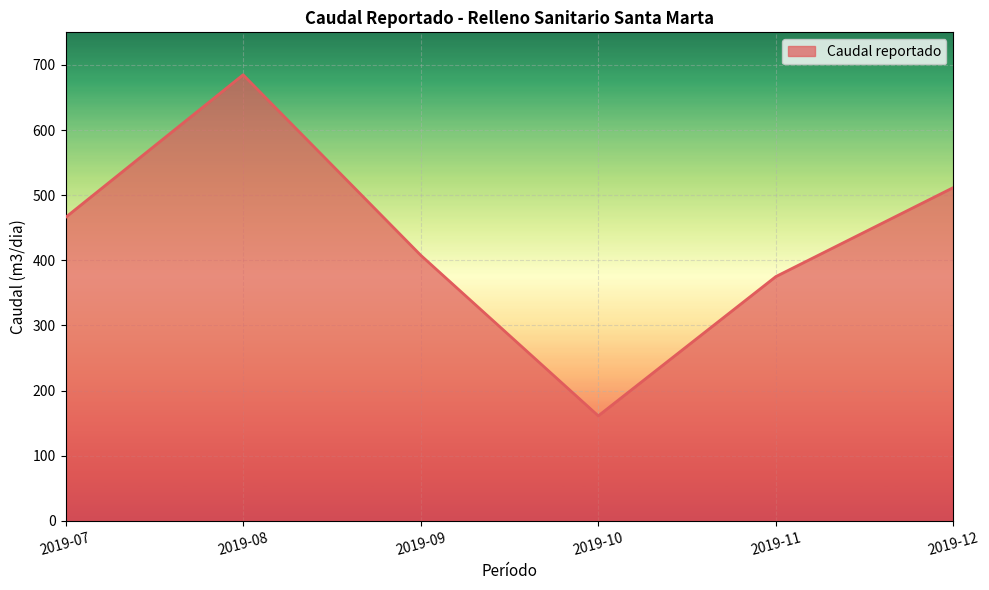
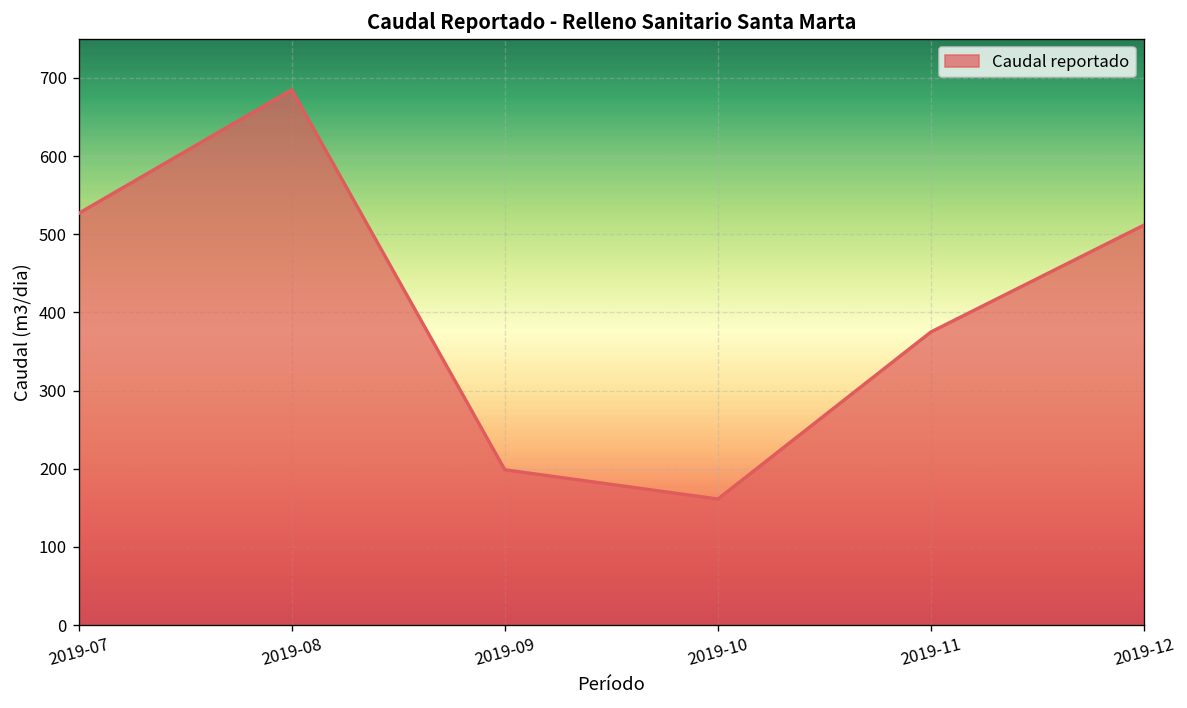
  {
-   "2019-07": 470,
+   "2019-07": 530,
    "2019-08": 680,
-   "2019-09": 410,
+   "2019-09": 200,
    "2019-10": 160,
    "2019-11": 380,
    "2019-12": 510
  }
